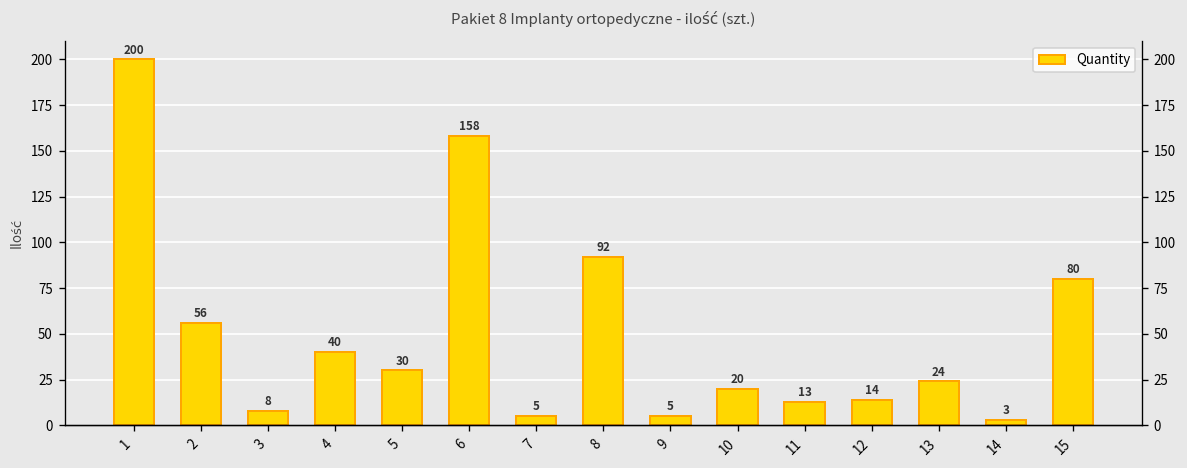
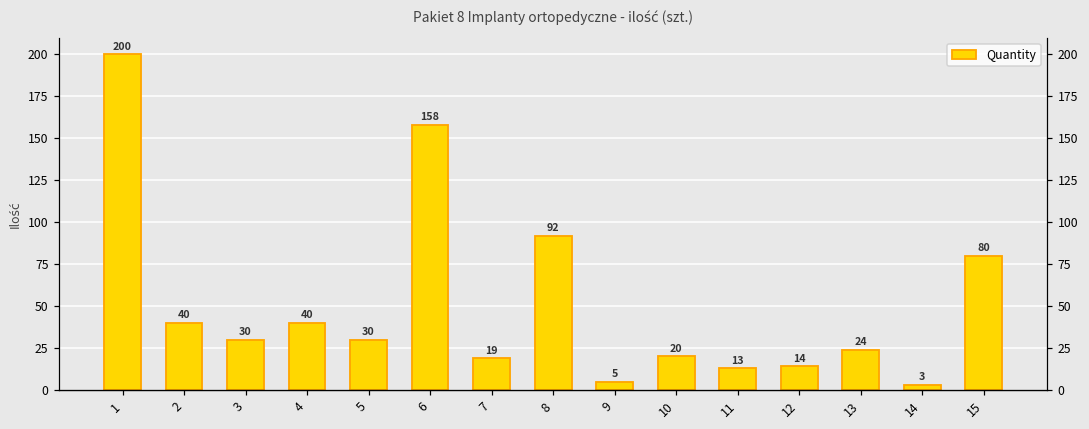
  {
    "1": 200,
-   "2": 56,
-   "3": 8,
+   "2": 40,
+   "3": 30,
    "4": 40,
    "5": 30,
    "6": 158,
-   "7": 5,
+   "7": 19,
    "8": 92,
    "9": 5,
    "10": 20,
    "11": 13,
    "12": 14,
    "13": 24,
    "14": 3,
    "15": 80
  }
